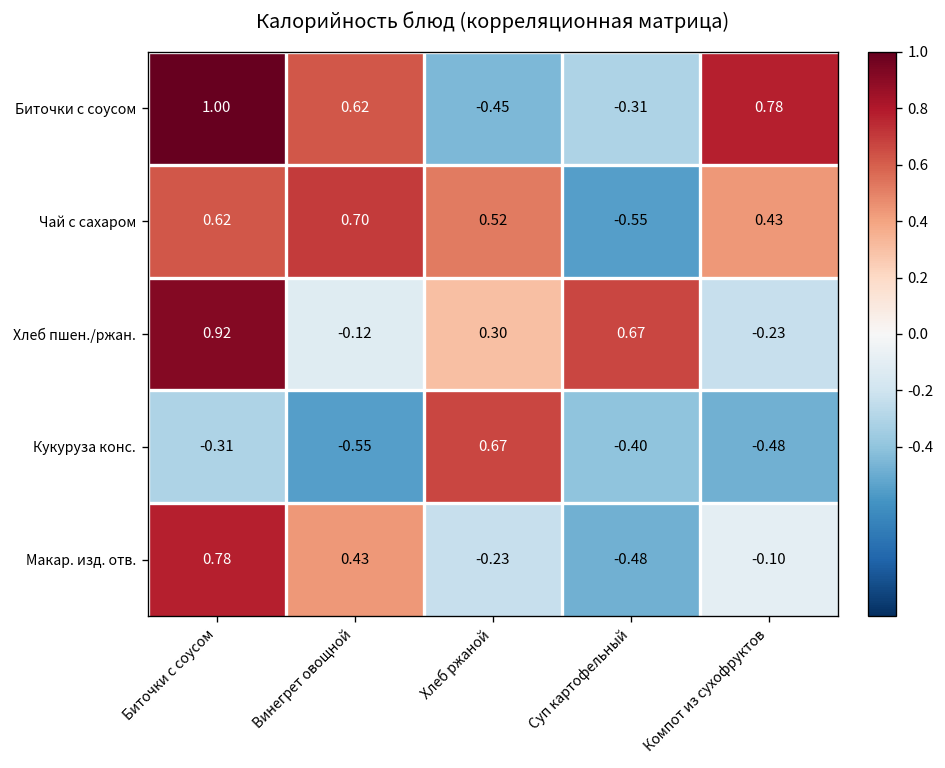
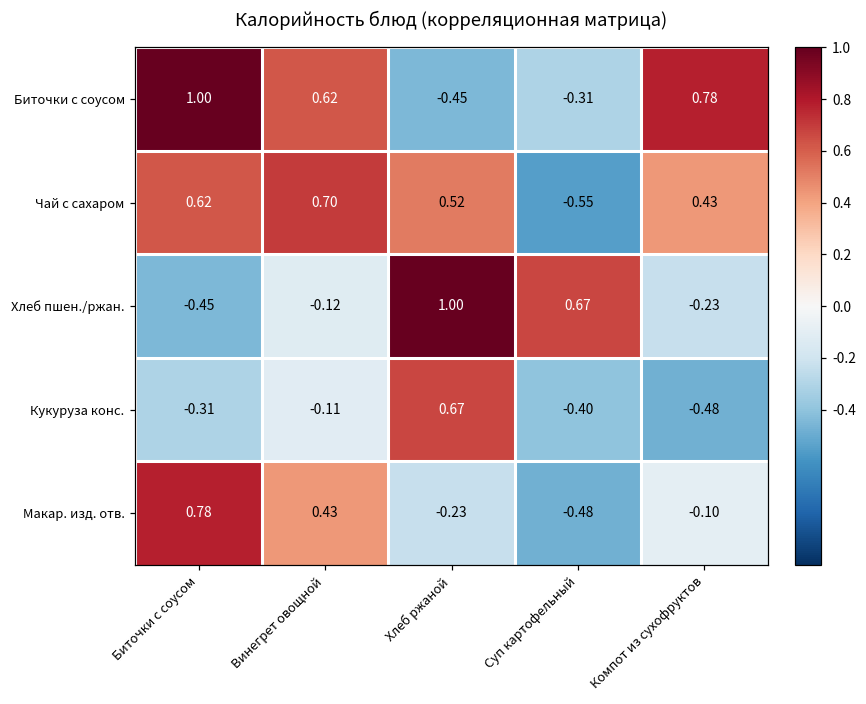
  {
    "Биточки с соусом": {
      "Биточки с соусом": 1.00,
      "Винегрет овощной": 0.62,
      "Хлеб ржаной": -0.45,
      "Суп картофельный": -0.31,
      "Компот из сухофруктов": 0.78
    },
    "Чай с сахаром": {
      "Биточки с соусом": 0.62,
      "Винегрет овощной": 0.70,
      "Хлеб ржаной": 0.52,
      "Суп картофельный": -0.55,
      "Компот из сухофруктов": 0.43
    },
    "Хлеб пшен./ржан.": {
-     "Биточки с соусом": 0.92,
+     "Биточки с соусом": -0.45,
      "Винегрет овощной": -0.12,
-     "Хлеб ржаной": 0.30,
+     "Хлеб ржаной": 1.00,
      "Суп картофельный": 0.67,
      "Компот из сухофруктов": -0.23
    },
    "Кукуруза конс.": {
      "Биточки с соусом": -0.31,
-     "Винегрет овощной": -0.55,
+     "Винегрет овощной": -0.11,
      "Хлеб ржаной": 0.67,
      "Суп картофельный": -0.40,
      "Компот из сухофруктов": -0.48
    },
    "Макар. изд. отв.": {
      "Биточки с соусом": 0.78,
      "Винегрет овощной": 0.43,
      "Хлеб ржаной": -0.23,
      "Суп картофельный": -0.48,
      "Компот из сухофруктов": -0.10
    }
  }
